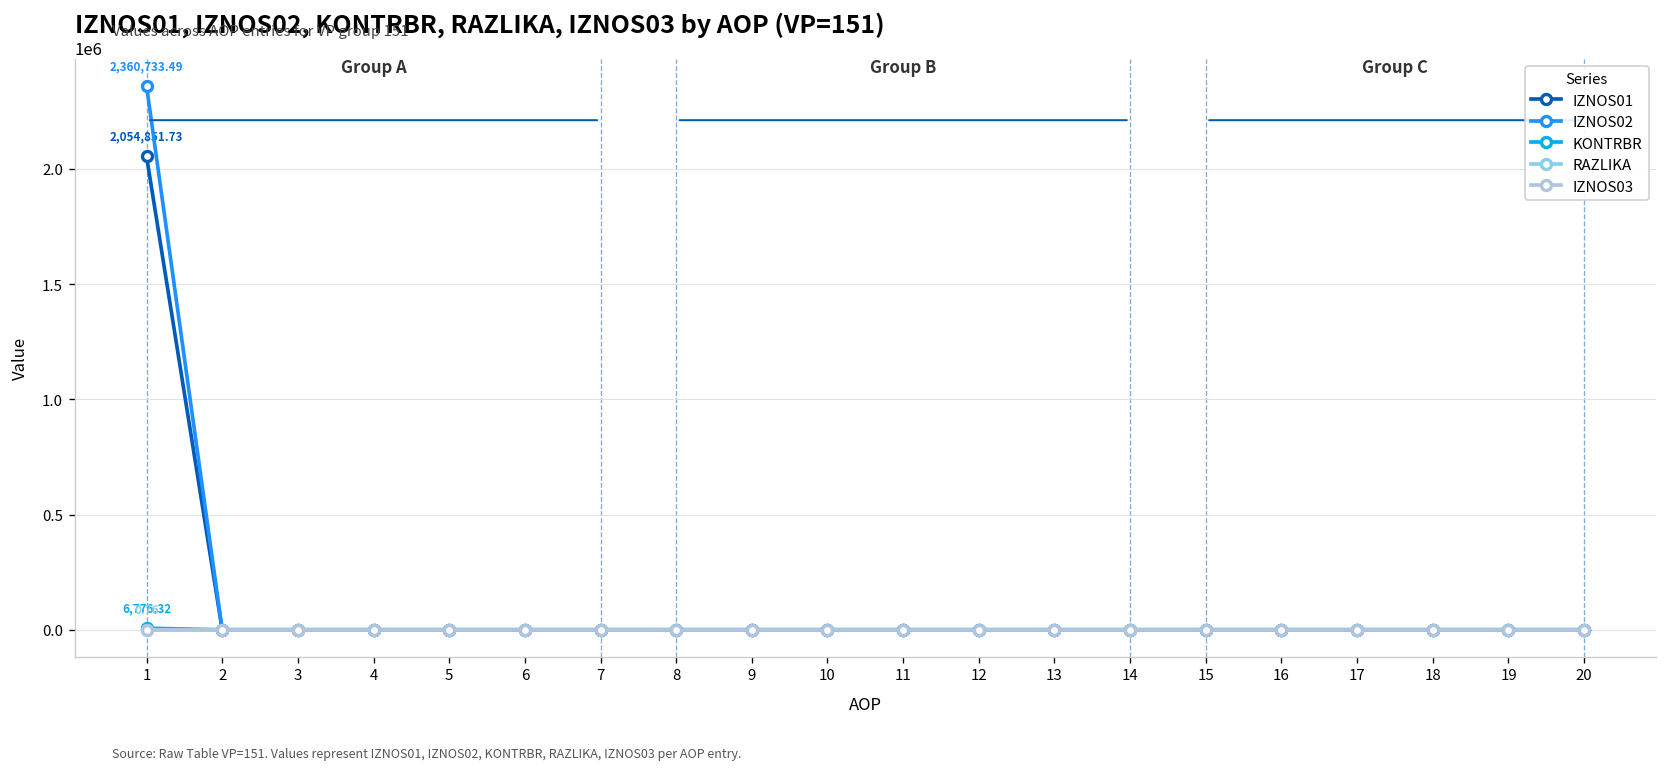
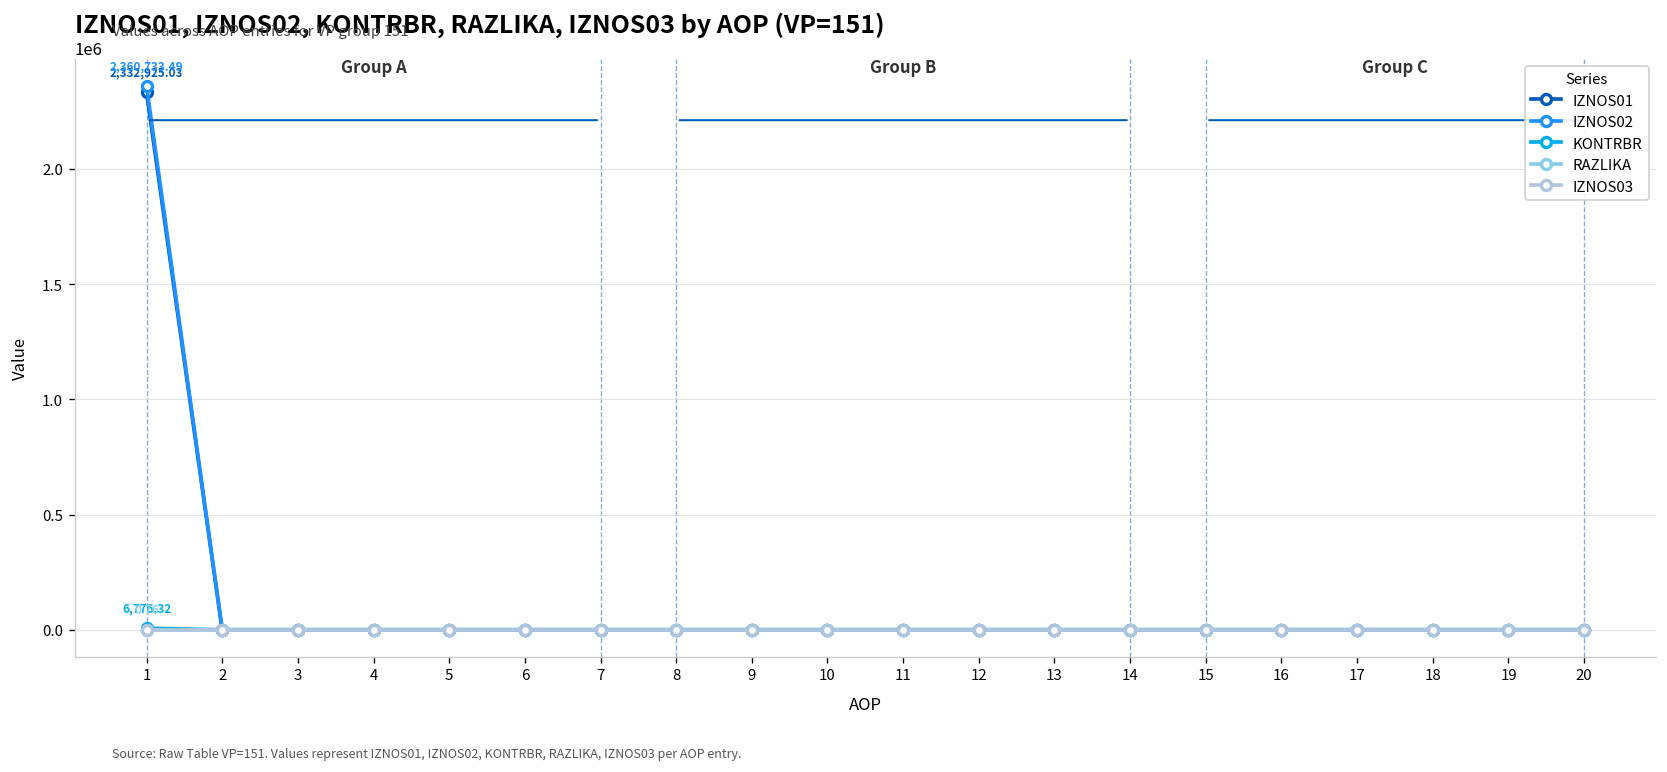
  {
    "IZNOS01": {
-     "1": "2,054,851.73"
+     "1": "2,332,925.03"
    }
  }
